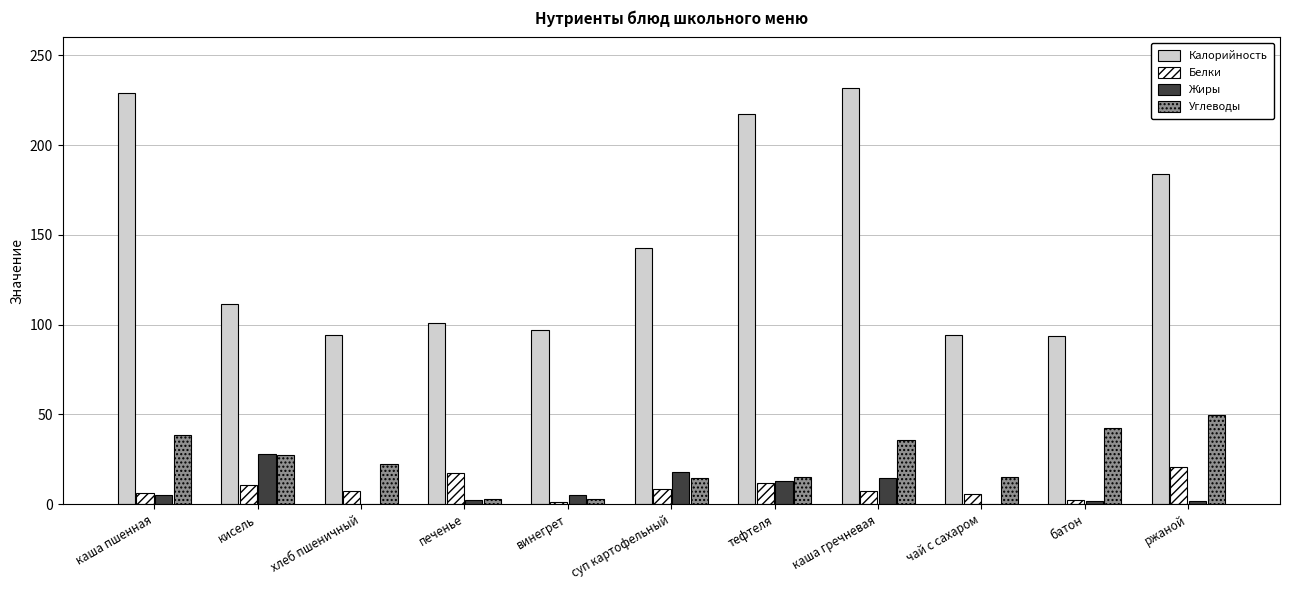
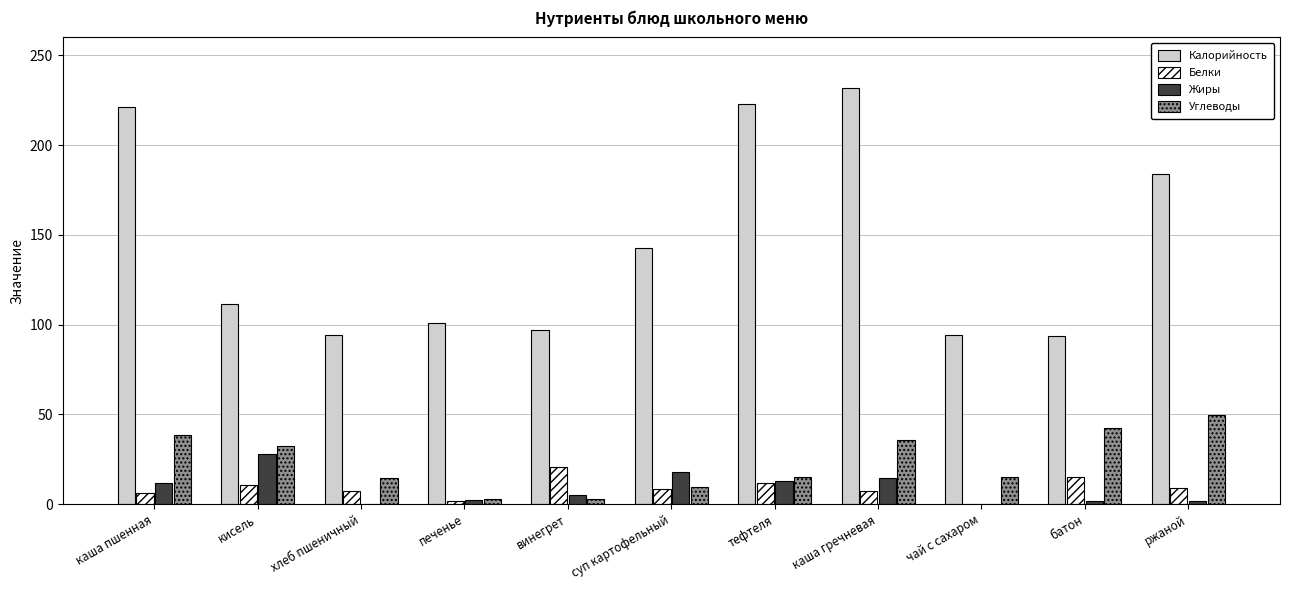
  {
    "Калорийность": {
-     "каша пшенная": 229,
+     "каша пшенная": 221,
      "кисель": 111,
      "хлеб пшеничный": 94,
      "печенье": 101,
      "винегрет": 97,
      "суп картофельный": 143,
-     "тефтеля": 217,
+     "тефтеля": 223,
      "каша гречневая": 232,
      "чай с сахаром": 94,
      "батон": 94,
      "ржаной": 184
    },
    "Белки": {
      "каша пшенная": 6,
      "кисель": 10,
      "хлеб пшеничный": 7,
-     "печенье": 17,
-     "винегрет": 1,
+     "печенье": 2,
+     "винегрет": 21,
      "суп картофельный": 9,
      "тефтеля": 12,
      "каша гречневая": 7,
-     "чай с сахаром": 5,
-     "батон": 2,
-     "ржаной": 21
+     "чай с сахаром": 0,
+     "батон": 15,
+     "ржаной": 9
    },
    "Жиры": {
-     "каша пшенная": 5,
+     "каша пшенная": 12,
      "кисель": 28,
      "печенье": 2,
      "винегрет": 5,
      "суп картофельный": 18,
      "тефтеля": 13,
      "каша гречневая": 15,
      "чай с сахаром": 0,
      "батон": 2,
      "ржаной": 2
    },
    "Углеводы": {
      "каша пшенная": 38,
-     "кисель": 28,
-     "хлеб пшеничный": 22,
+     "кисель": 33,
+     "хлеб пшеничный": 15,
      "печенье": 3,
      "винегрет": 3,
-     "суп картофельный": 14,
+     "суп картофельный": 9,
      "тефтеля": 15,
      "каша гречневая": 36,
      "чай с сахаром": 15,
      "батон": 42,
      "ржаной": 50
    }
  }
